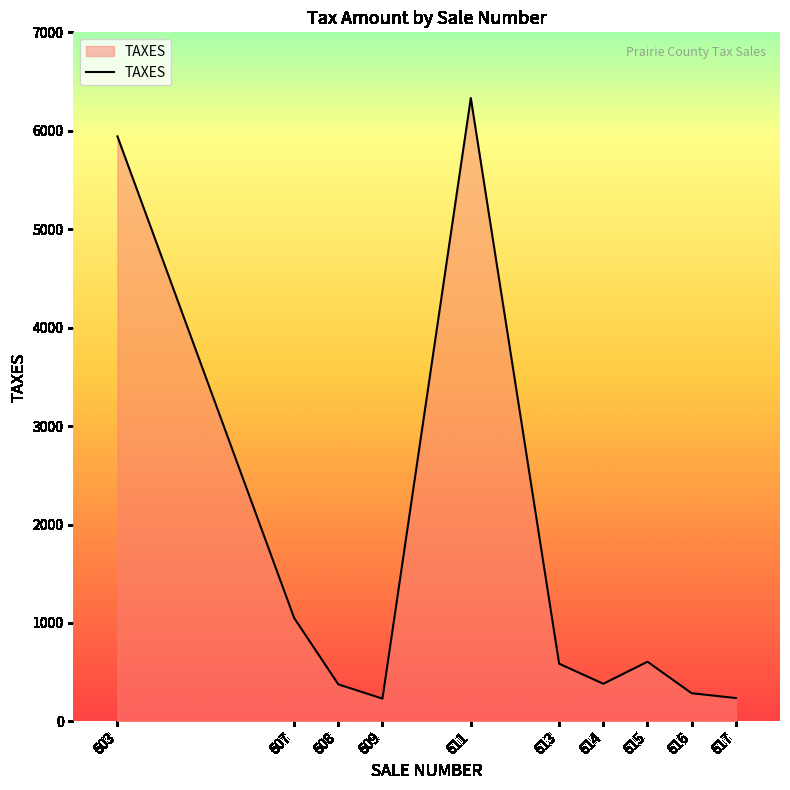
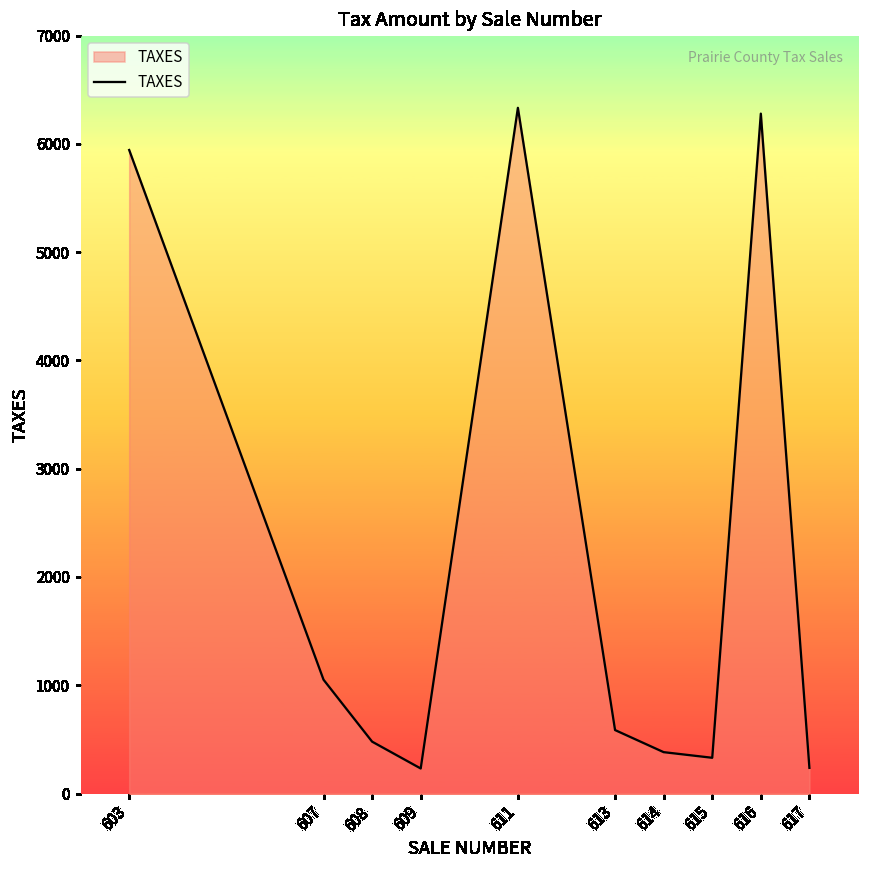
  {
    "603": 5900,
    "607": 1100,
-   "608": 400,
+   "608": 500,
    "609": 200,
    "611": 6300,
    "613": 600,
    "614": 400,
-   "615": 600,
-   "616": 300,
+   "615": 300,
+   "616": 6300,
    "617": 200
  }
